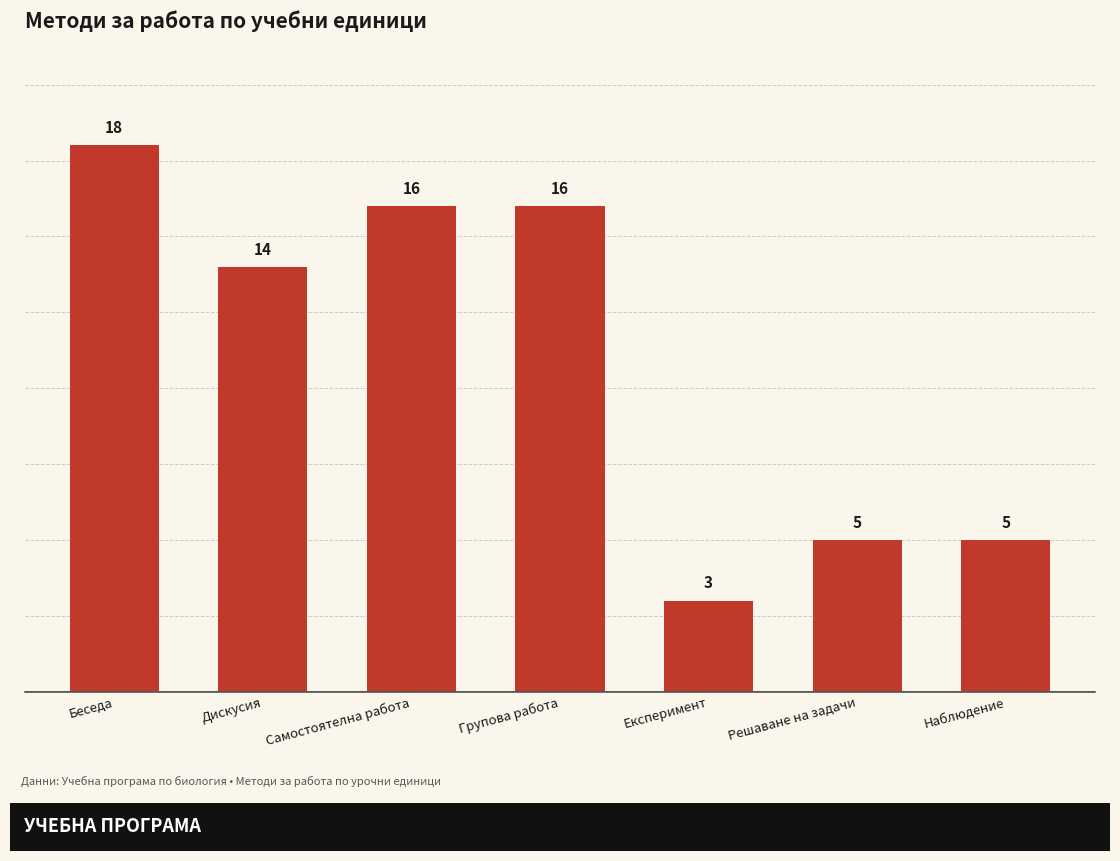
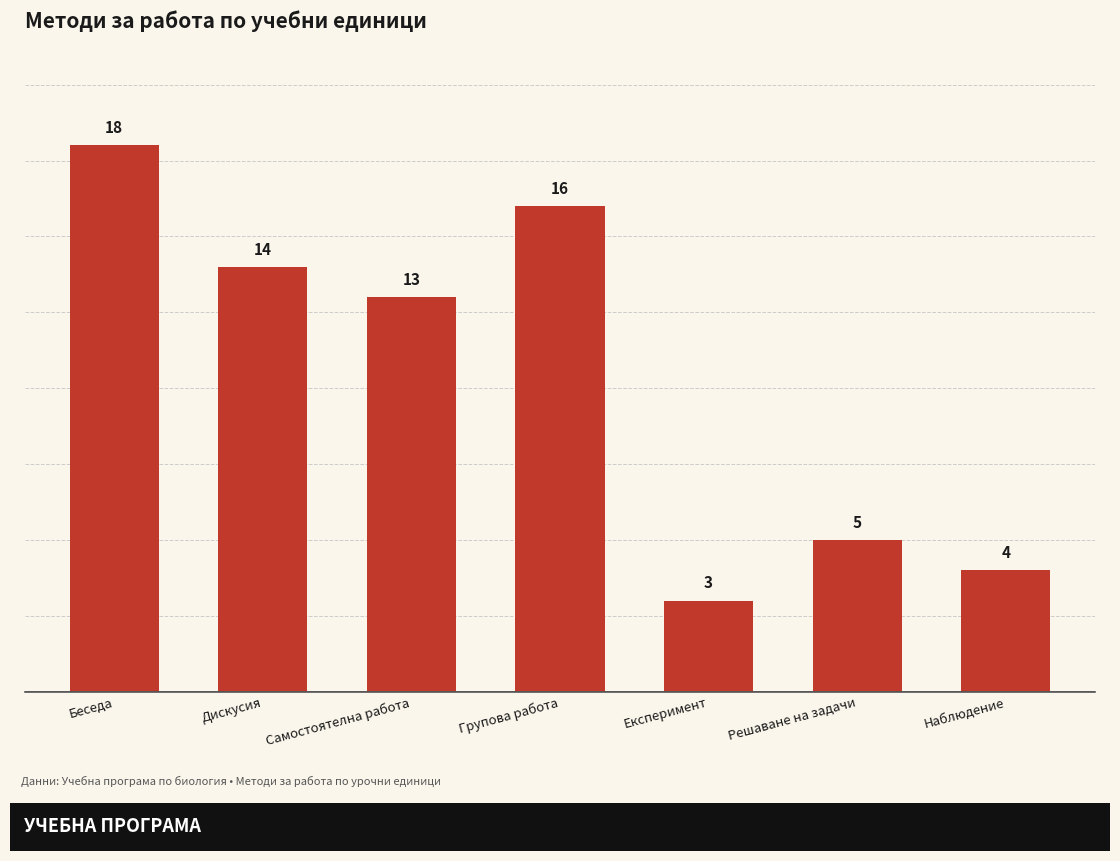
  {
    "Беседа": 18,
    "Дискусия": 14,
-   "Самостоятелна работа": 16,
+   "Самостоятелна работа": 13,
    "Групова работа": 16,
    "Експеримент": 3,
    "Решаване на задачи": 5,
-   "Наблюдение": 5
+   "Наблюдение": 4
  }
